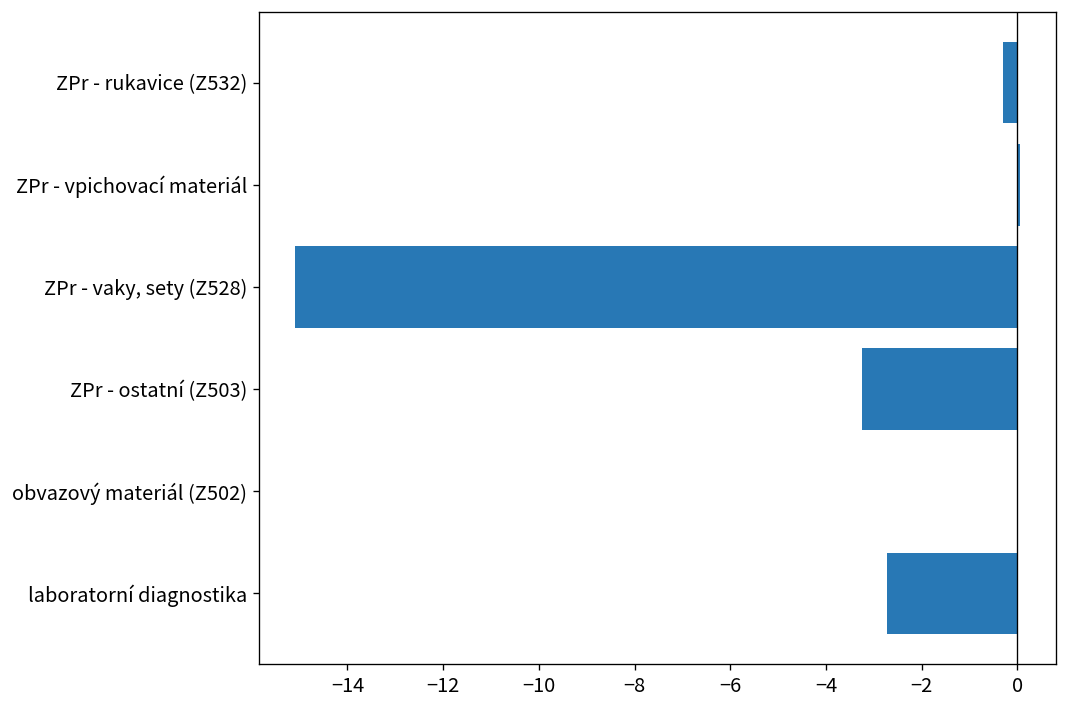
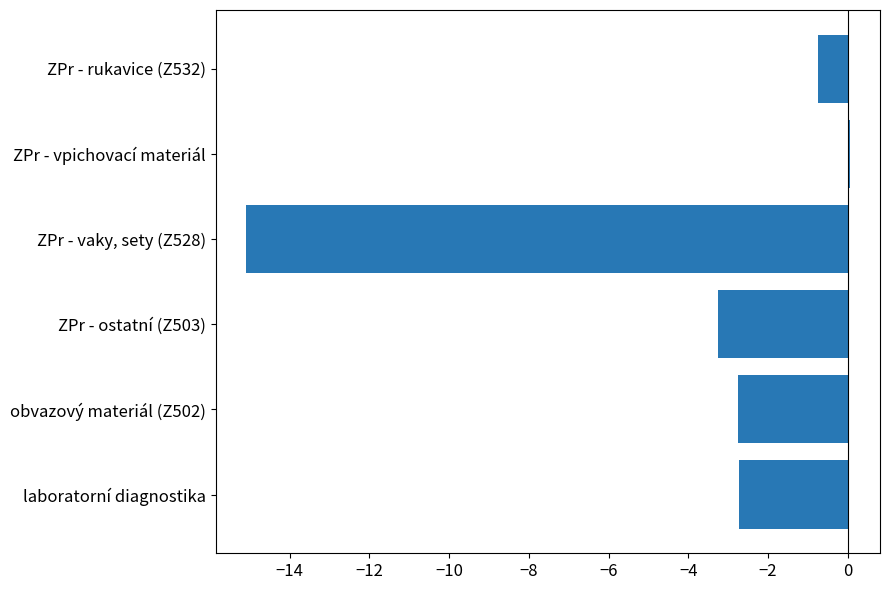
  {
-   "ZPr - rukavice (Z532)": -0.3,
+   "ZPr - rukavice (Z532)": -0.7,
    "ZPr - vaky, sety (Z528)": -15.1,
    "ZPr - ostatní (Z503)": -3.3,
-   "obvazový materiál (Z502)": 0.0,
+   "obvazový materiál (Z502)": -2.7,
    "laboratorní diagnostika": -2.7
  }
